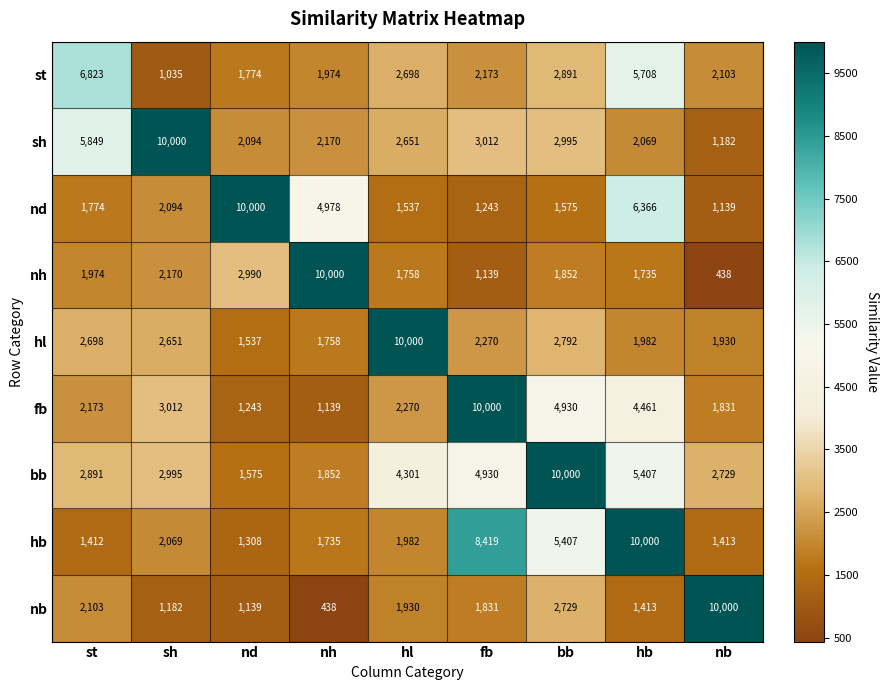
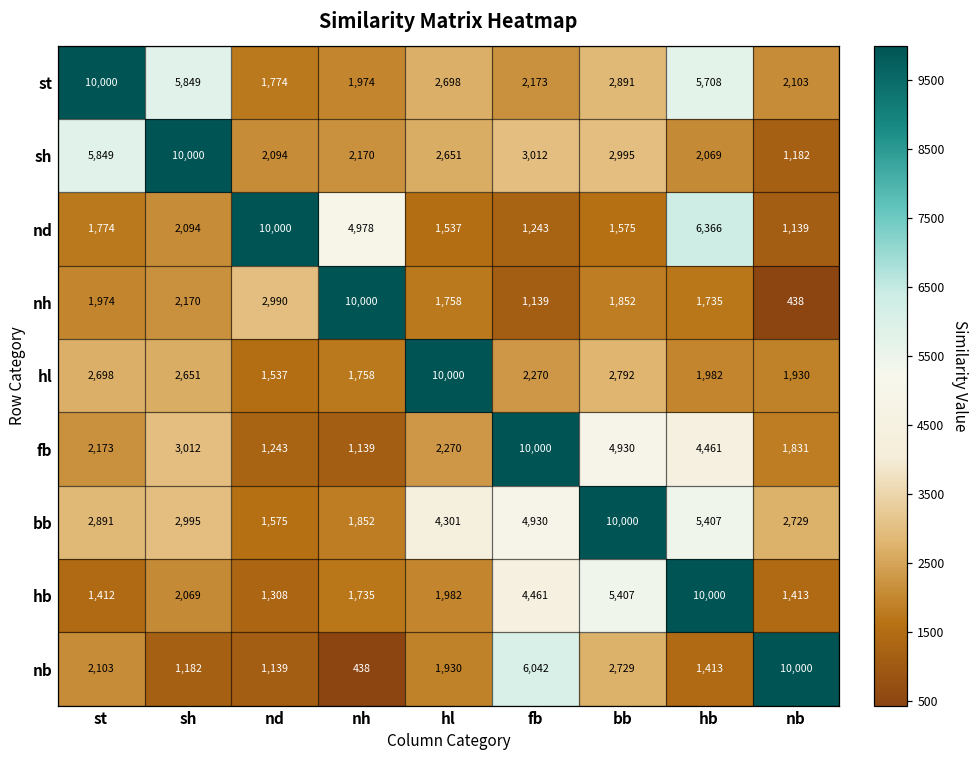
  {
    "st": {
-     "st": "6,823",
-     "sh": "1,035",
+     "st": "10,000",
+     "sh": "5,849",
      "nd": "1,774",
      "nh": "1,974",
      "hl": "2,698",
      "fb": "2,173",
      "bb": "2,891",
      "hb": "5,708",
      "nb": "2,103"
    },
    "sh": {
      "st": "5,849",
      "sh": "10,000",
      "nd": "2,094",
      "nh": "2,170",
      "hl": "2,651",
      "fb": "3,012",
      "bb": "2,995",
      "hb": "2,069",
      "nb": "1,182"
    },
    "nd": {
      "st": "1,774",
      "sh": "2,094",
      "nd": "10,000",
      "nh": "4,978",
      "hl": "1,537",
      "fb": "1,243",
      "bb": "1,575",
      "hb": "6,366",
      "nb": "1,139"
    },
    "nh": {
      "st": "1,974",
      "sh": "2,170",
      "nd": "2,990",
      "nh": "10,000",
      "hl": "1,758",
      "fb": "1,139",
      "bb": "1,852",
      "hb": "1,735",
      "nb": "438"
    },
    "hl": {
      "st": "2,698",
      "sh": "2,651",
      "nd": "1,537",
      "nh": "1,758",
      "hl": "10,000",
      "fb": "2,270",
      "bb": "2,792",
      "hb": "1,982",
      "nb": "1,930"
    },
    "fb": {
      "st": "2,173",
      "sh": "3,012",
      "nd": "1,243",
      "nh": "1,139",
      "hl": "2,270",
      "fb": "10,000",
      "bb": "4,930",
      "hb": "4,461",
      "nb": "1,831"
    },
    "bb": {
      "st": "2,891",
      "sh": "2,995",
      "nd": "1,575",
      "nh": "1,852",
      "hl": "4,301",
      "fb": "4,930",
      "bb": "10,000",
      "hb": "5,407",
      "nb": "2,729"
    },
    "hb": {
      "st": "1,412",
      "sh": "2,069",
      "nd": "1,308",
      "nh": "1,735",
      "hl": "1,982",
-     "fb": "8,419",
+     "fb": "4,461",
      "bb": "5,407",
      "hb": "10,000",
      "nb": "1,413"
    },
    "nb": {
      "st": "2,103",
      "sh": "1,182",
      "nd": "1,139",
      "nh": "438",
      "hl": "1,930",
-     "fb": "1,831",
+     "fb": "6,042",
      "bb": "2,729",
      "hb": "1,413",
      "nb": "10,000"
    }
  }
